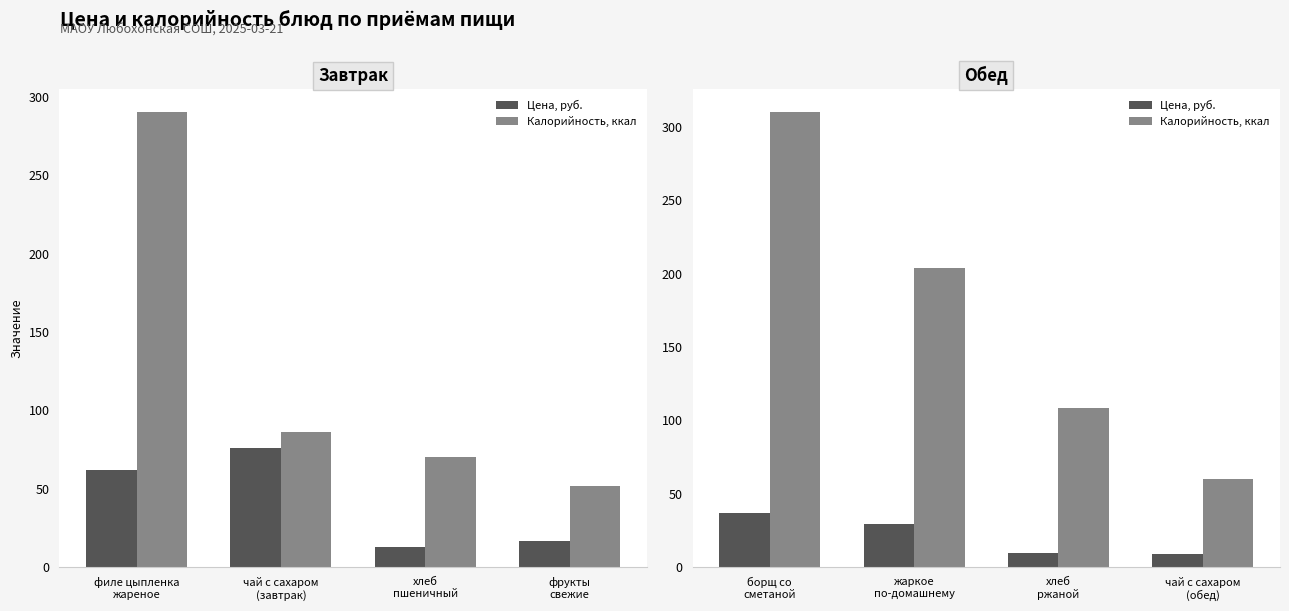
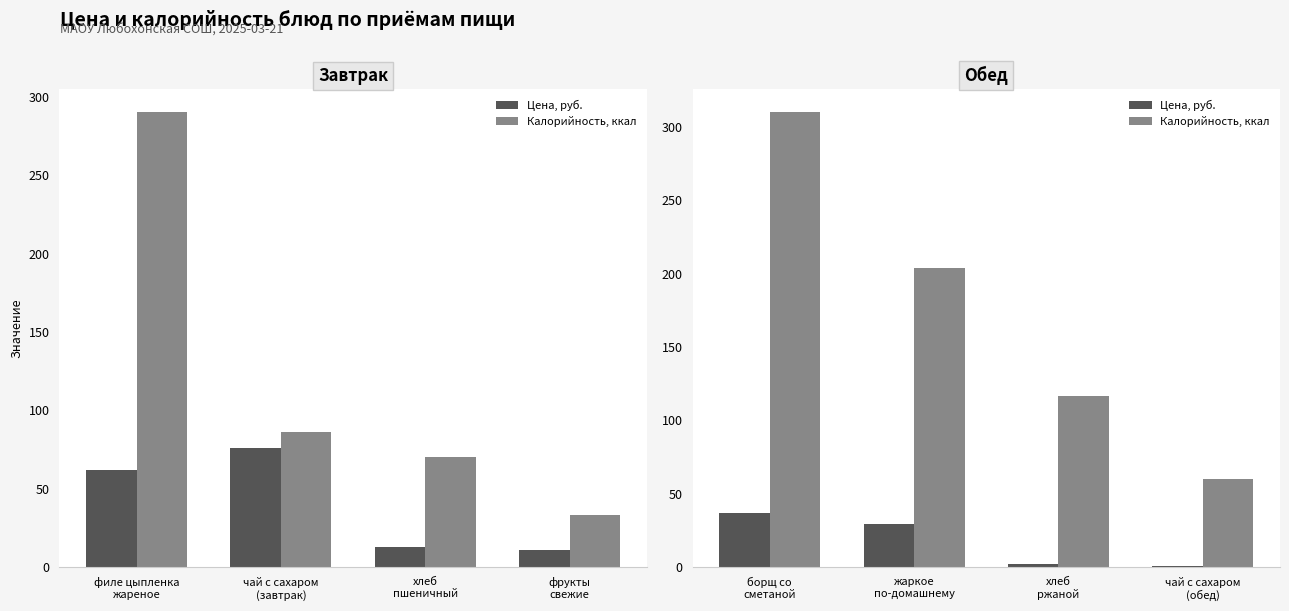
  {
    "Завтрак": {
      "Цена, руб.": {
        "филе цыпленка жареное": 62,
        "чай с сахаром (завтрак)": 76,
        "хлеб пшеничный": 13,
-       "фрукты свежие": 17
+       "фрукты свежие": 11
      },
      "Калорийность, ккал": {
        "филе цыпленка жареное": 290,
        "чай с сахаром (завтрак)": 86,
        "хлеб пшеничный": 70,
-       "фрукты свежие": 52
+       "фрукты свежие": 33
      }
    },
    "Обед": {
      "Цена, руб.": {
        "борщ со сметаной": 37,
        "жаркое по-домашнему": 30,
-       "хлеб ржаной": 10,
-       "чай с сахаром (обед)": 9
+       "хлеб ржаной": 2,
+       "чай с сахаром (обед)": 1
      },
      "Калорийность, ккал": {
        "борщ со сметаной": 310,
        "жаркое по-домашнему": 204,
-       "хлеб ржаной": 108,
+       "хлеб ржаной": 117,
        "чай с сахаром (обед)": 60
      }
    }
  }
